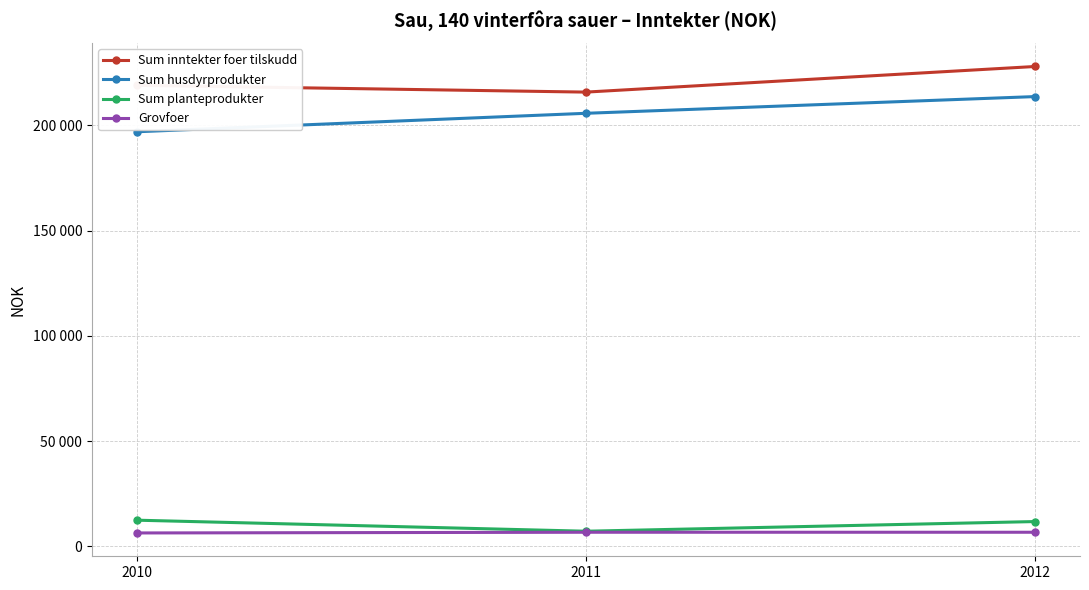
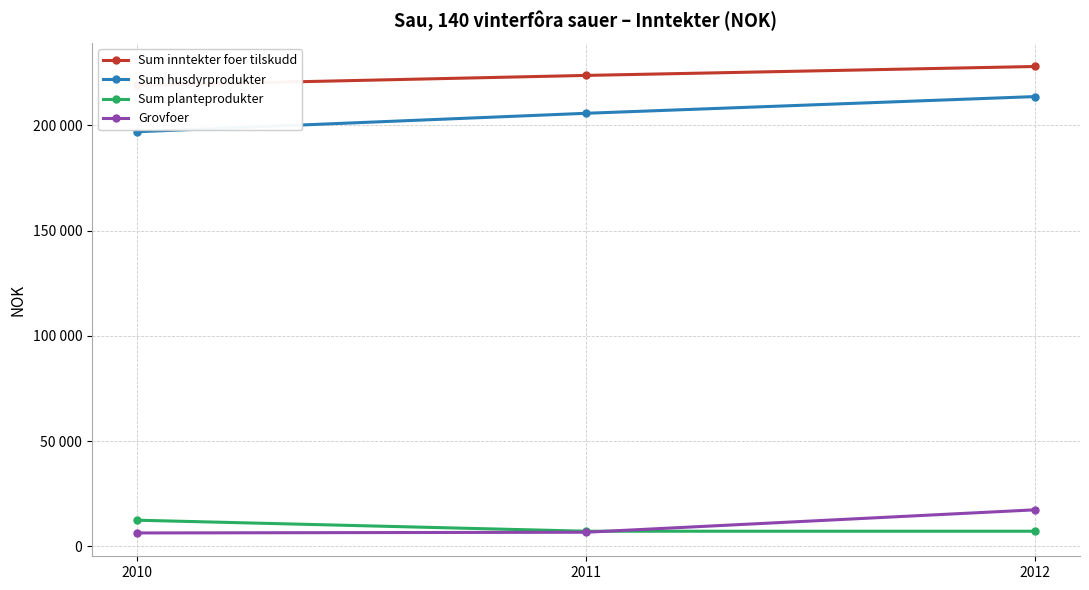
  {
    "Sum inntekter foer tilskudd": {
-     "2011": 216000,
+     "2011": 224000,
      "2012": 228000
    },
    "Sum husdyrprodukter": {
      "2010": 197000,
      "2011": 206000,
      "2012": 214000
    },
    "Sum planteprodukter": {
      "2010": 12000,
-     "2012": 12000
+     "2012": 7000
    },
    "Grovfoer": {
      "2010": 6000,
-     "2012": 7000
+     "2012": 17000
    }
  }
